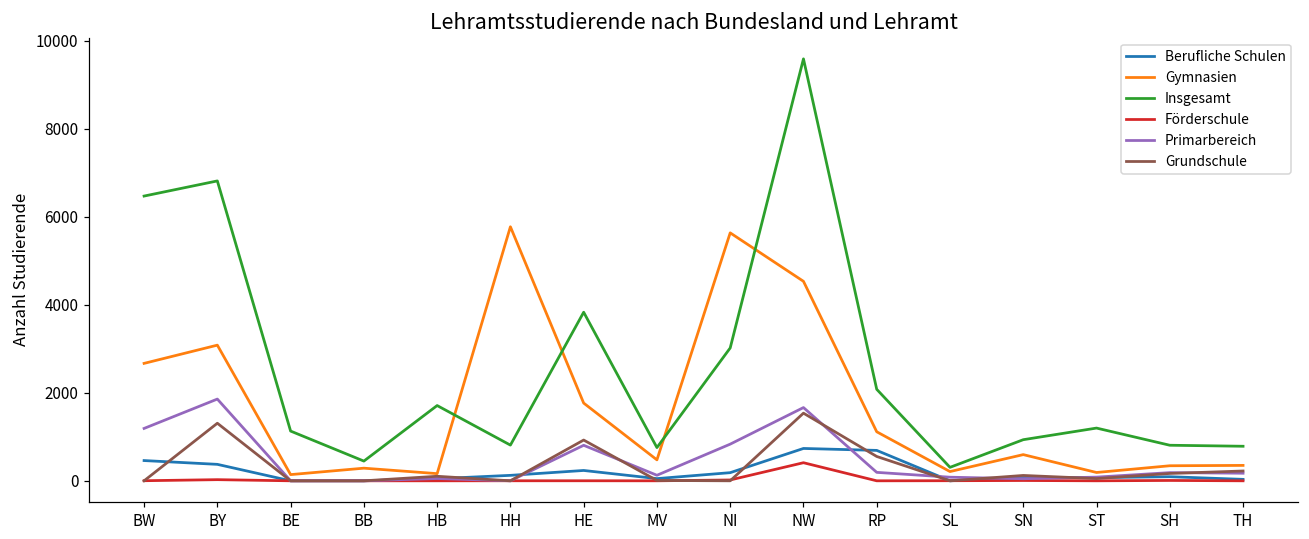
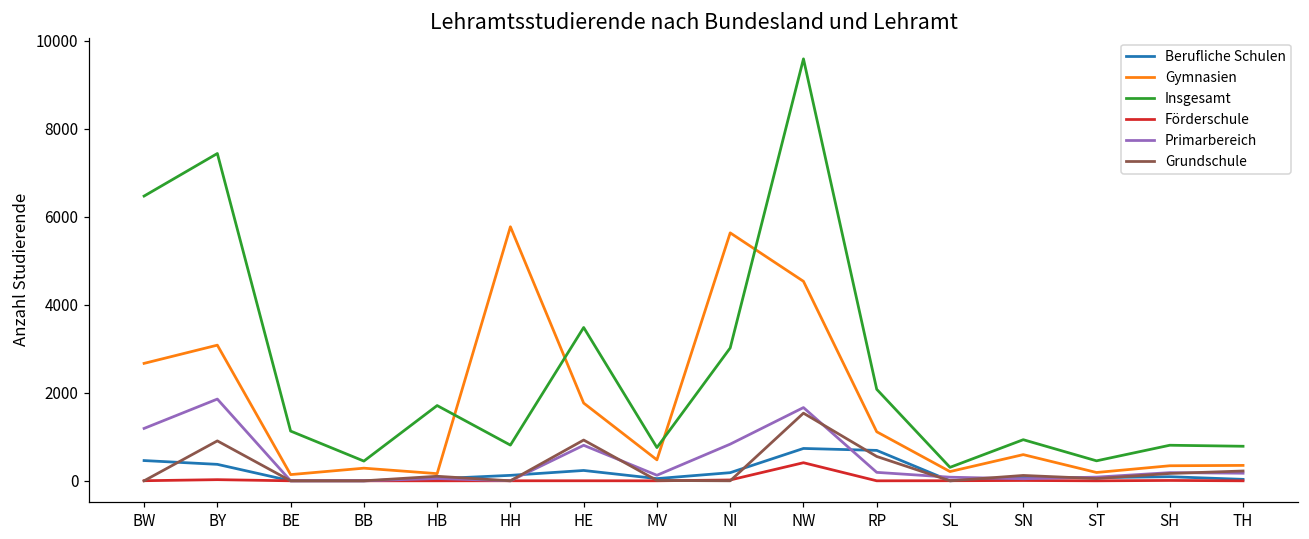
  {
    "Berufliche Schulen": {
      "BW": 500,
      "BY": 400,
      "HH": 100,
      "HE": 200,
      "NI": 200,
      "NW": 700,
      "RP": 700,
      "SH": 100
    },
    "Gymnasien": {
      "BW": 2700,
      "BY": 3100,
      "BE": 100,
      "BB": 300,
      "HH": 5800,
      "HE": 1800,
      "MV": 500,
      "NI": 5600,
      "NW": 4500,
      "RP": 1100,
      "SL": 200,
      "SN": 600,
      "ST": 200,
      "SH": 300,
      "TH": 400
    },
    "Insgesamt": {
      "BW": 6500,
-     "BY": 6800,
+     "BY": 7400,
      "BE": 1100,
      "BB": 400,
      "HB": 1700,
      "HH": 800,
-     "HE": 3800,
+     "HE": 3500,
      "MV": 800,
      "NI": 3000,
      "NW": 9600,
      "RP": 2100,
      "SL": 300,
      "SN": 900,
-     "ST": 1200,
+     "ST": 500,
      "SH": 800,
      "TH": 800
    },
    "Förderschule": {
      "BY": 0,
      "HE": 0,
      "NW": 400,
      "RP": 0,
      "SH": 0
    },
    "Primarbereich": {
      "BW": 1200,
      "BY": 1900,
      "HE": 800,
      "MV": 100,
      "NI": 800,
      "NW": 1700,
      "RP": 200,
      "SL": 100
    },
    "Grundschule": {
-     "BY": 1300,
+     "BY": 900,
      "HE": 900,
      "NW": 1500,
      "RP": 600
    }
  }
